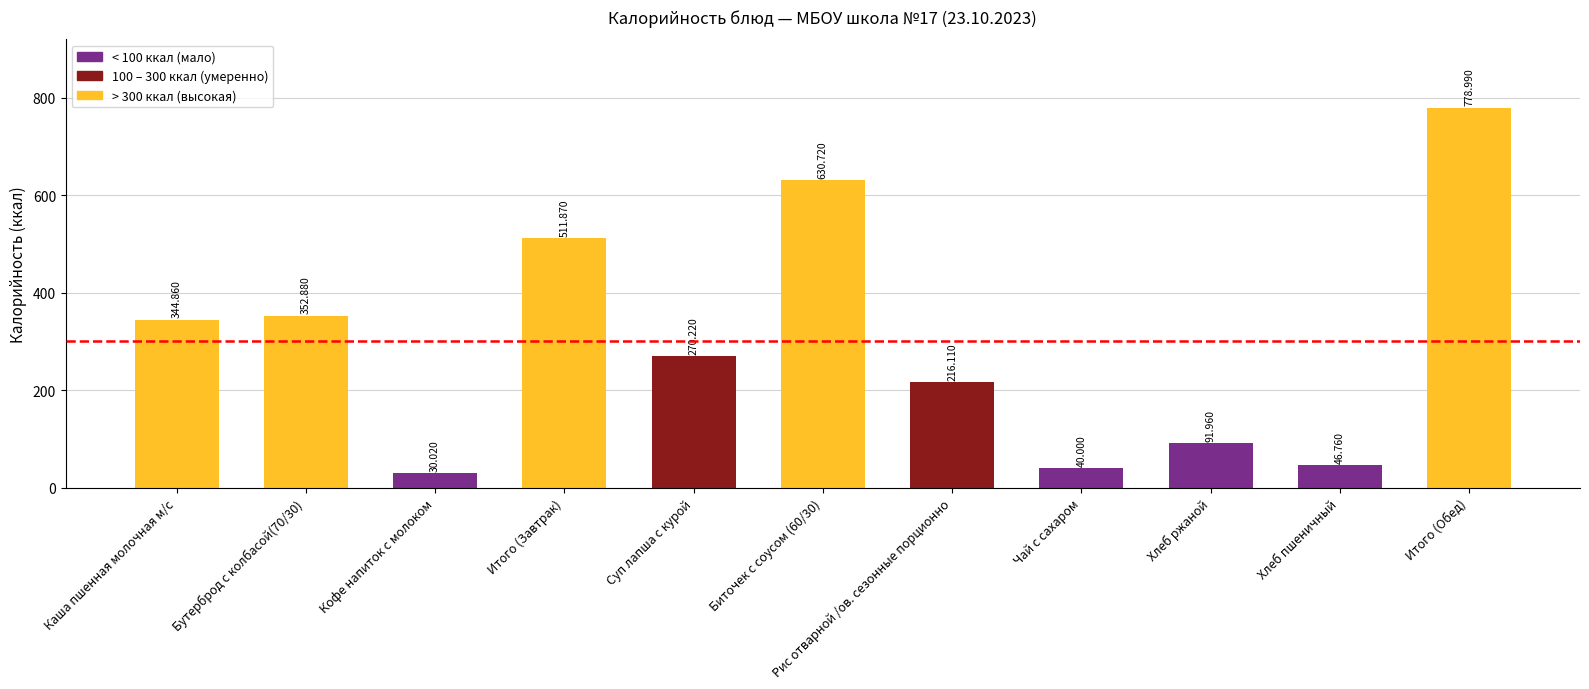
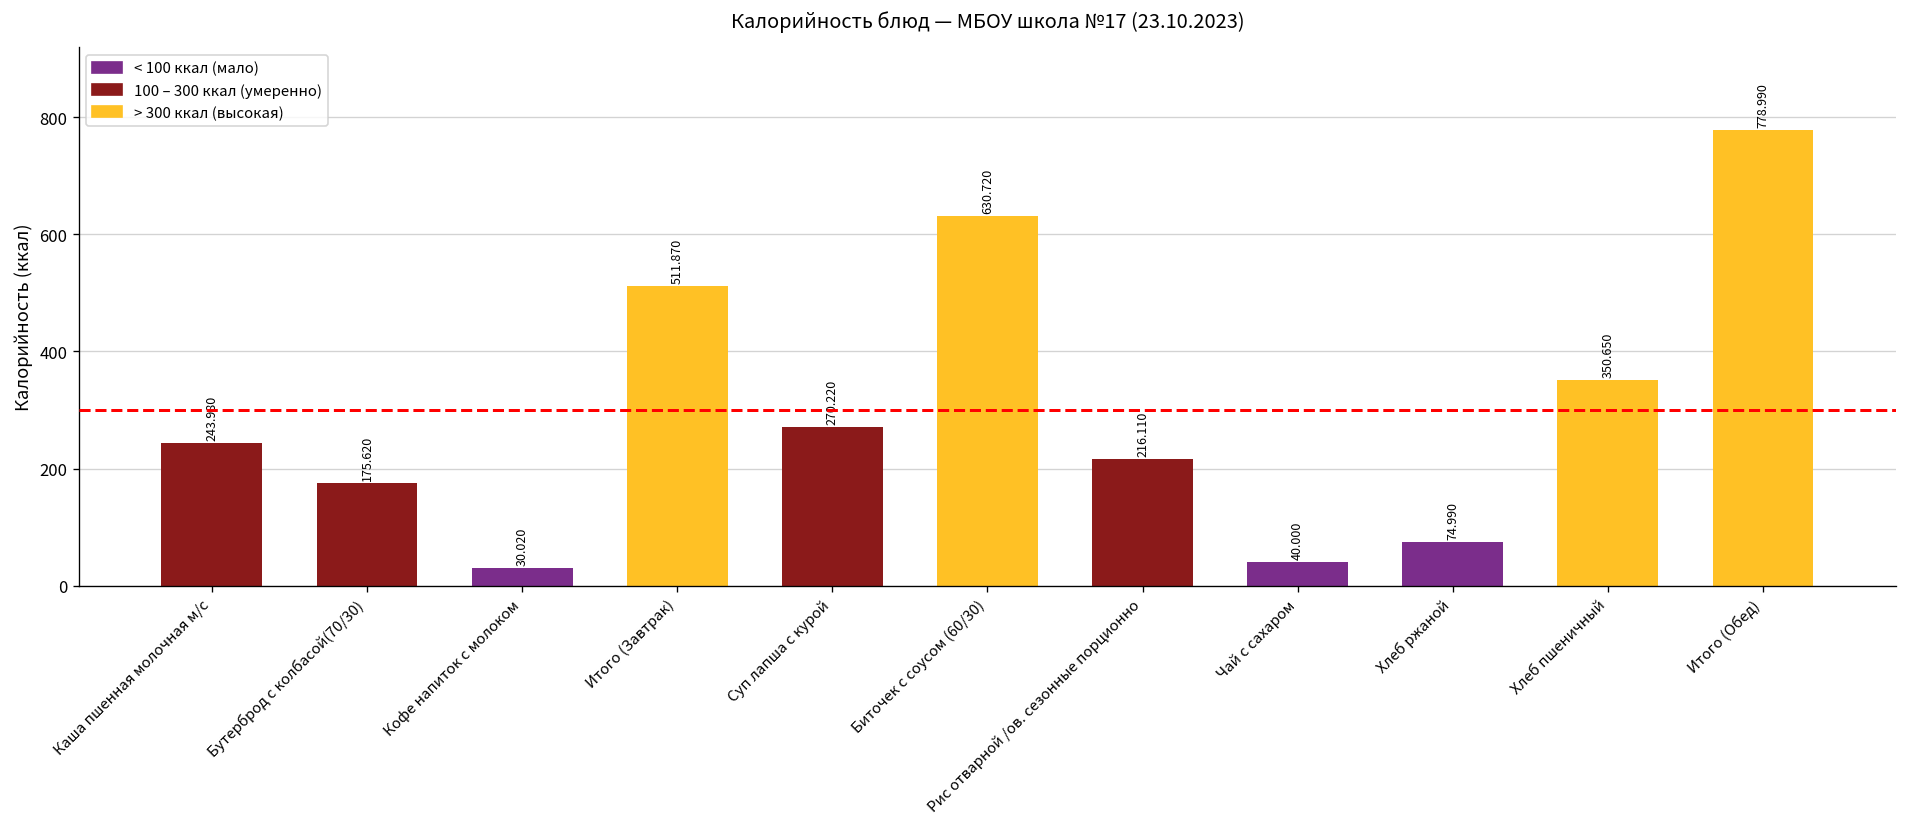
  {
-   "Каша пшенная молочная м/с": 344.860,
-   "Бутерброд с колбасой(70/30)": 352.880,
+   "Каша пшенная молочная м/с": 243.980,
+   "Бутерброд с колбасой(70/30)": 175.620,
    "Кофе напиток с молоком": 30.020,
    "Итого (Завтрак)": 511.870,
    "Суп лапша с курой": 270.220,
    "Биточек с соусом (60/30)": 630.720,
    "Рис отварной /ов. сезонные порционно": 216.110,
    "Чай с сахаром": 40.000,
-   "Хлеб ржаной": 91.960,
-   "Хлеб пшеничный": 46.760,
+   "Хлеб ржаной": 74.990,
+   "Хлеб пшеничный": 350.650,
    "Итого (Обед)": 778.990
  }
